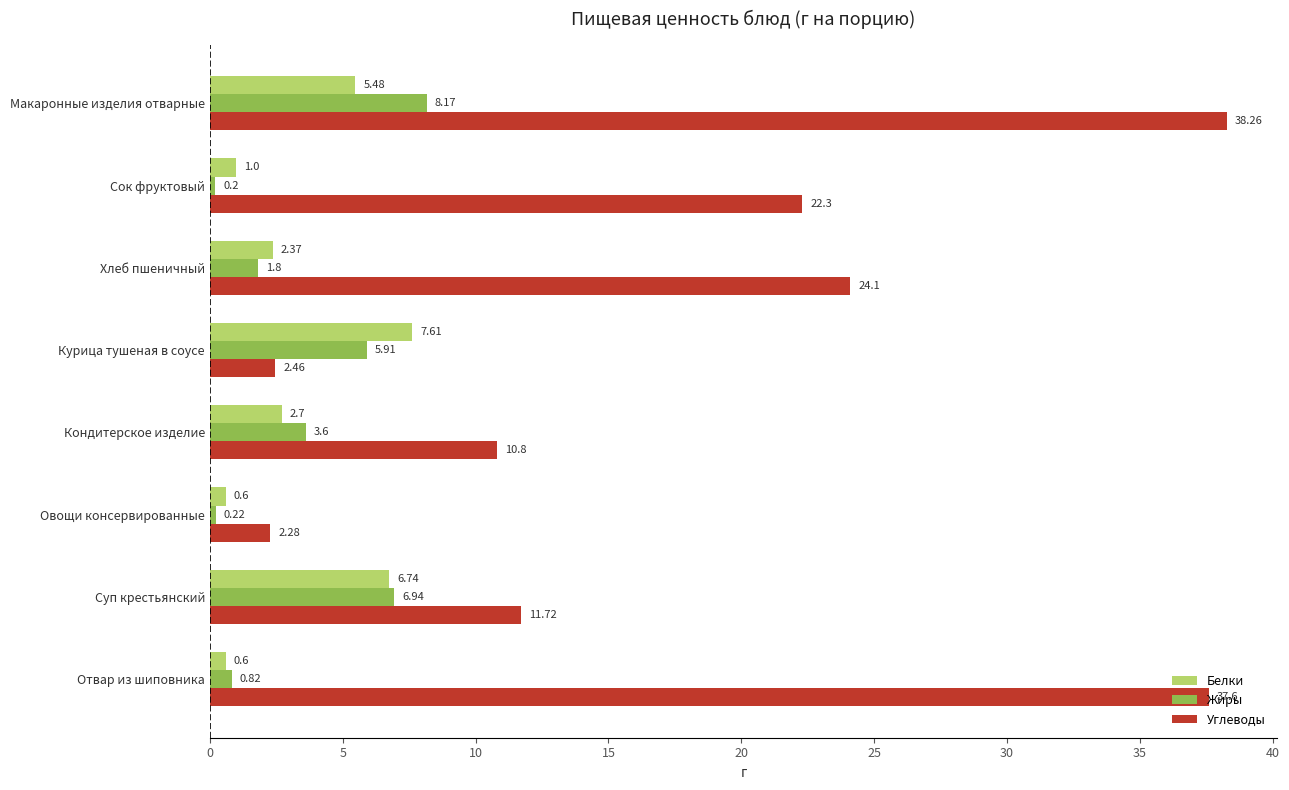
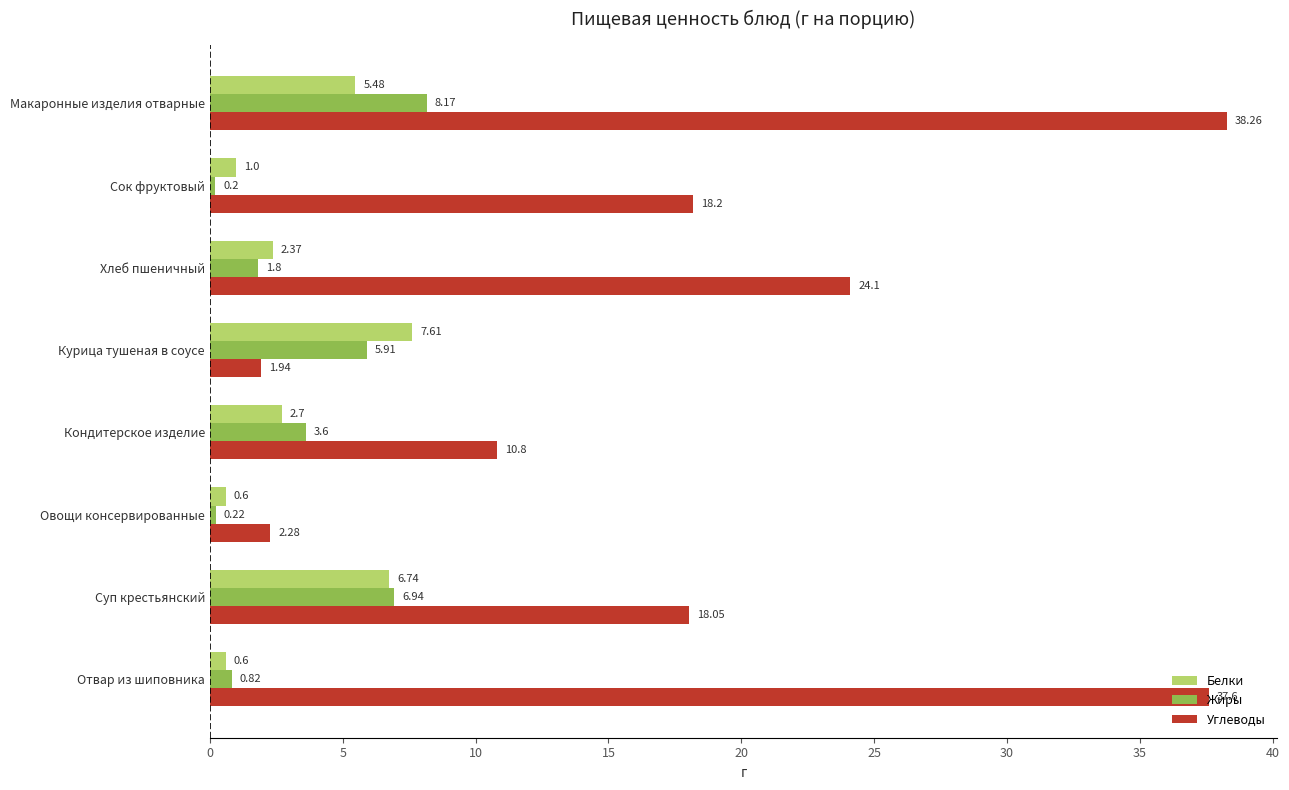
  {
    "Углеводы": {
      "Макаронные изделия отварные": 38.26,
-     "Сок фруктовый": 22.3,
+     "Сок фруктовый": 18.2,
      "Хлеб пшеничный": 24.1,
-     "Курица тушеная в соусе": 2.46,
+     "Курица тушеная в соусе": 1.94,
      "Кондитерское изделие": 10.8,
      "Овощи консервированные": 2.28,
-     "Суп крестьянский": 11.72,
+     "Суп крестьянский": 18.05,
      "Отвар из шиповника": 37.6
    }
  }
